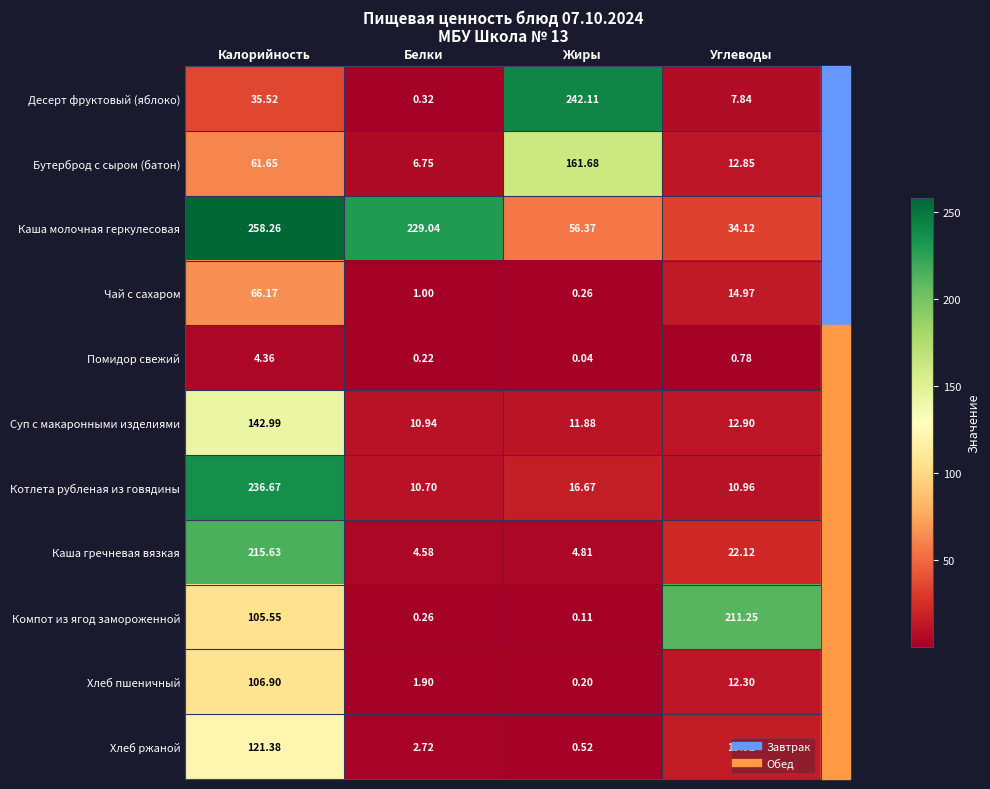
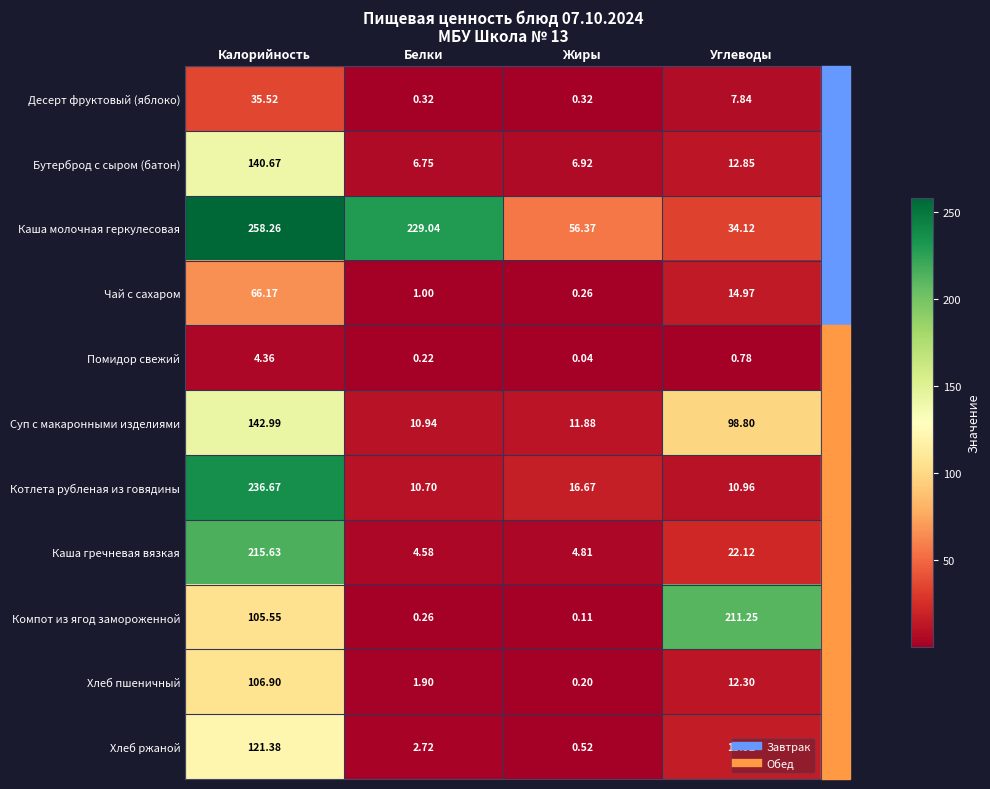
  {
    "Десерт фруктовый (яблоко)": {
      "Калорийность": 35.52,
      "Белки": 0.32,
-     "Жиры": 242.11,
+     "Жиры": 0.32,
      "Углеводы": 7.84
    },
    "Бутерброд с сыром (батон)": {
-     "Калорийность": 61.65,
+     "Калорийность": 140.67,
      "Белки": 6.75,
-     "Жиры": 161.68,
+     "Жиры": 6.92,
      "Углеводы": 12.85
    },
    "Каша молочная геркулесовая": {
      "Калорийность": 258.26,
      "Белки": 229.04,
      "Жиры": 56.37,
      "Углеводы": 34.12
    },
    "Чай с сахаром": {
      "Калорийность": 66.17,
      "Белки": 1.00,
      "Жиры": 0.26,
      "Углеводы": 14.97
    },
    "Помидор свежий": {
      "Калорийность": 4.36,
      "Белки": 0.22,
      "Жиры": 0.04,
      "Углеводы": 0.78
    },
    "Суп с макаронными изделиями": {
      "Калорийность": 142.99,
      "Белки": 10.94,
      "Жиры": 11.88,
-     "Углеводы": 12.90
+     "Углеводы": 98.80
    },
    "Котлета рубленая из говядины": {
      "Калорийность": 236.67,
      "Белки": 10.70,
      "Жиры": 16.67,
      "Углеводы": 10.96
    },
    "Каша гречневая вязкая": {
      "Калорийность": 215.63,
      "Белки": 4.58,
      "Жиры": 4.81,
      "Углеводы": 22.12
    },
    "Компот из ягод замороженной": {
      "Калорийность": 105.55,
      "Белки": 0.26,
      "Жиры": 0.11,
      "Углеводы": 211.25
    },
    "Хлеб пшеничный": {
      "Калорийность": 106.90,
      "Белки": 1.90,
      "Жиры": 0.20,
      "Углеводы": 12.30
    },
    "Хлеб ржаной": {
      "Калорийность": 121.38,
      "Белки": 2.72,
      "Жиры": 0.52
    }
  }
